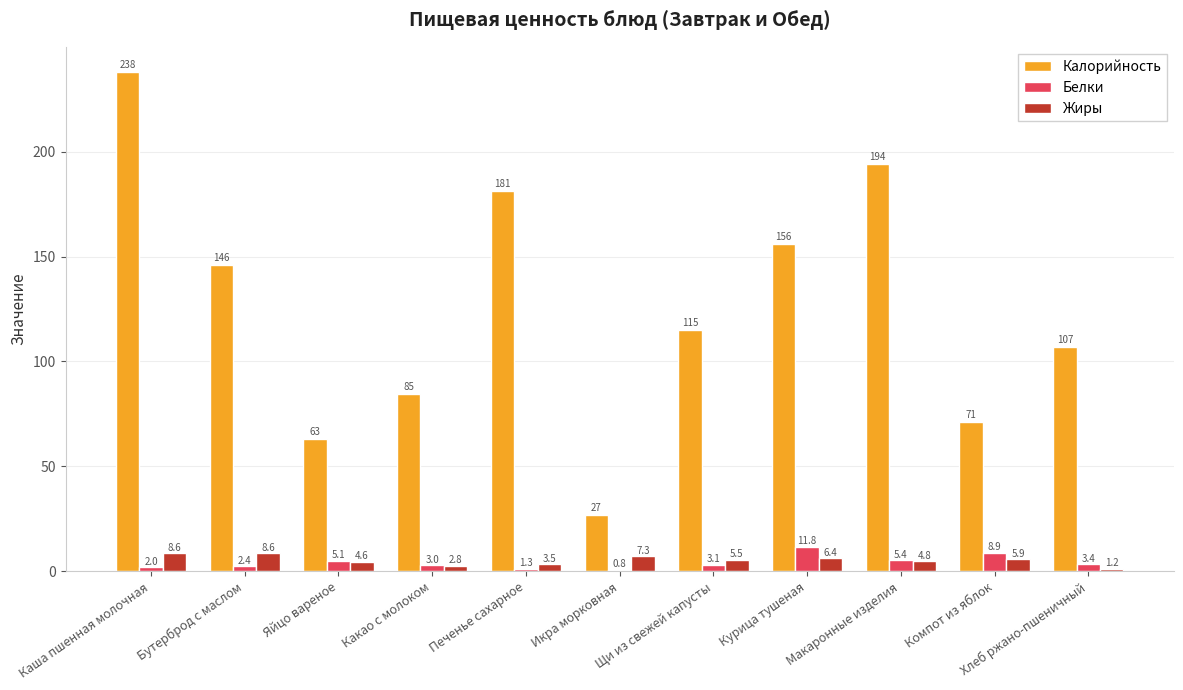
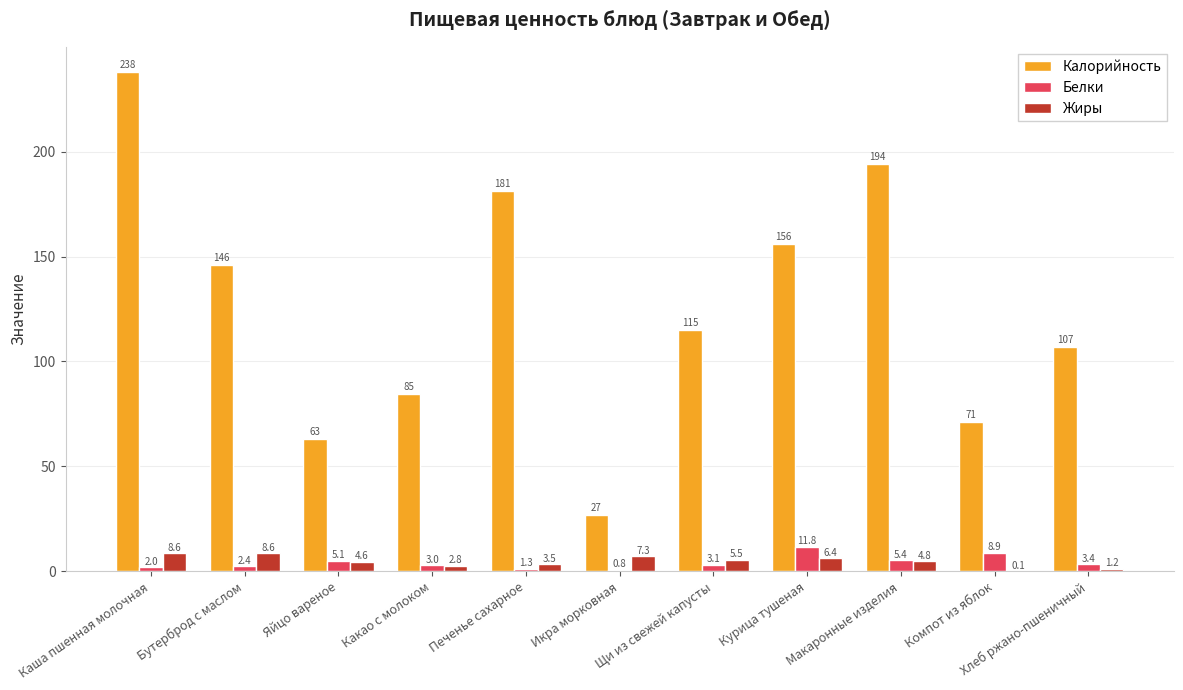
  {
    "Калорийность": {
      "Каша пшенная молочная": 238,
      "Бутерброд с маслом": 146,
      "Яйцо вареное": 63,
      "Какао с молоком": 85,
      "Печенье сахарное": 181,
      "Икра морковная": 27,
      "Щи из свежей капусты": 115,
      "Курица тушеная": 156,
      "Макаронные изделия": 194,
      "Компот из яблок": 71,
      "Хлеб ржано-пшеничный": 107
    },
    "Белки": {
      "Каша пшенная молочная": 2.0,
      "Бутерброд с маслом": 2.4,
      "Яйцо вареное": 5.1,
      "Какао с молоком": 3.0,
      "Печенье сахарное": 1.3,
      "Икра морковная": 0.8,
      "Щи из свежей капусты": 3.1,
      "Курица тушеная": 11.8,
      "Макаронные изделия": 5.4,
      "Компот из яблок": 8.9,
      "Хлеб ржано-пшеничный": 3.4
    },
    "Жиры": {
      "Каша пшенная молочная": 8.6,
      "Бутерброд с маслом": 8.6,
      "Яйцо вареное": 4.6,
      "Какао с молоком": 2.8,
      "Печенье сахарное": 3.5,
      "Икра морковная": 7.3,
      "Щи из свежей капусты": 5.5,
      "Курица тушеная": 6.4,
      "Макаронные изделия": 4.8,
-     "Компот из яблок": 5.9,
+     "Компот из яблок": 0.1,
      "Хлеб ржано-пшеничный": 1.2
    }
  }
